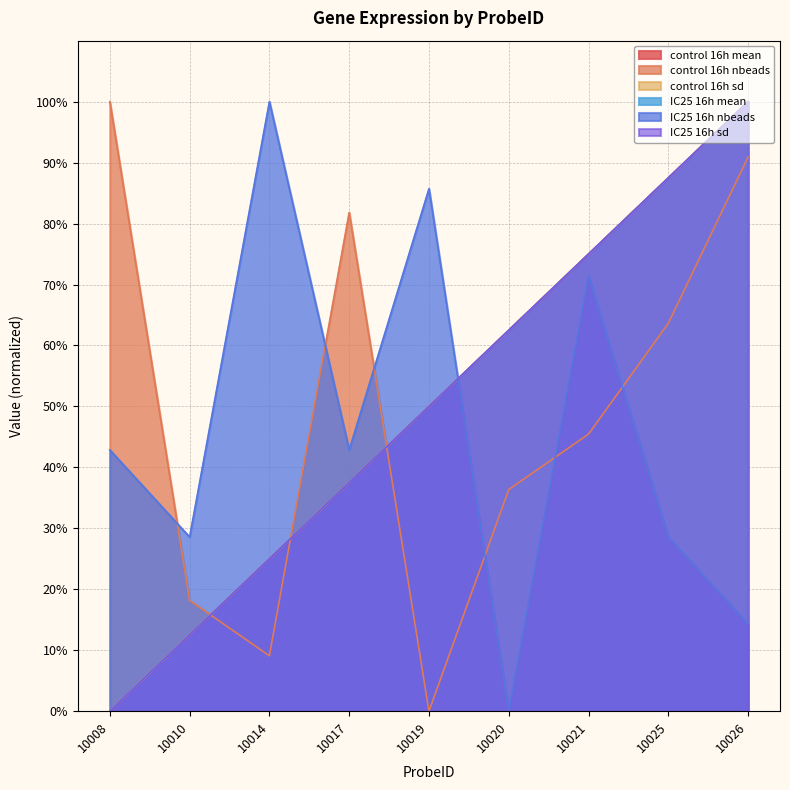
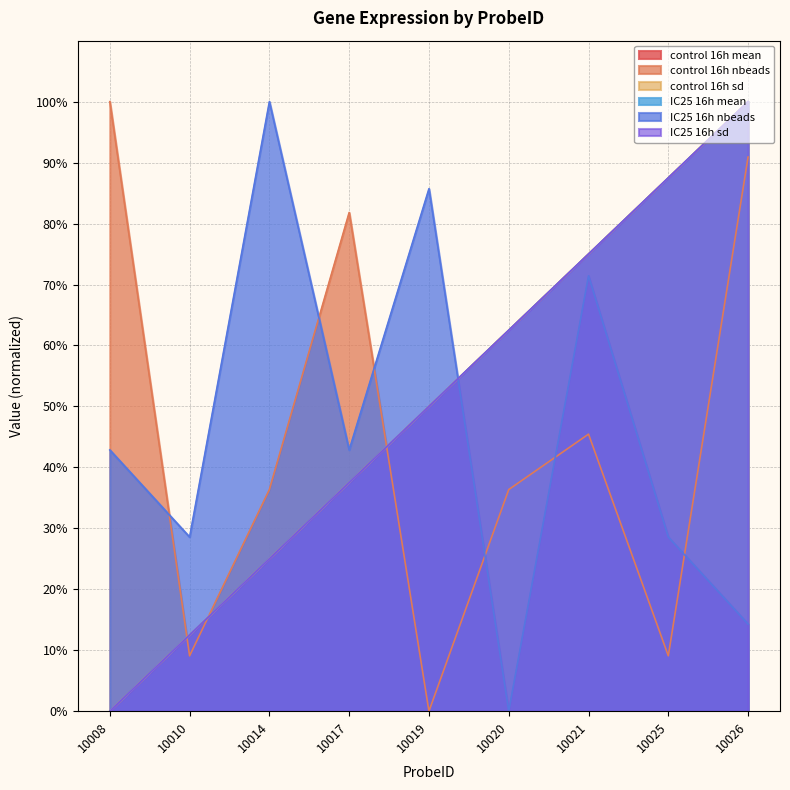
  {
    "control 16h nbeads": {
      "10008": "100%",
-     "10010": "18%",
-     "10014": "9%",
+     "10010": "9%",
+     "10014": "36%",
      "10017": "82%",
      "10019": "0%",
      "10020": "36%",
      "10021": "45%",
-     "10025": "64%",
+     "10025": "9%",
      "10026": "91%"
    }
  }
